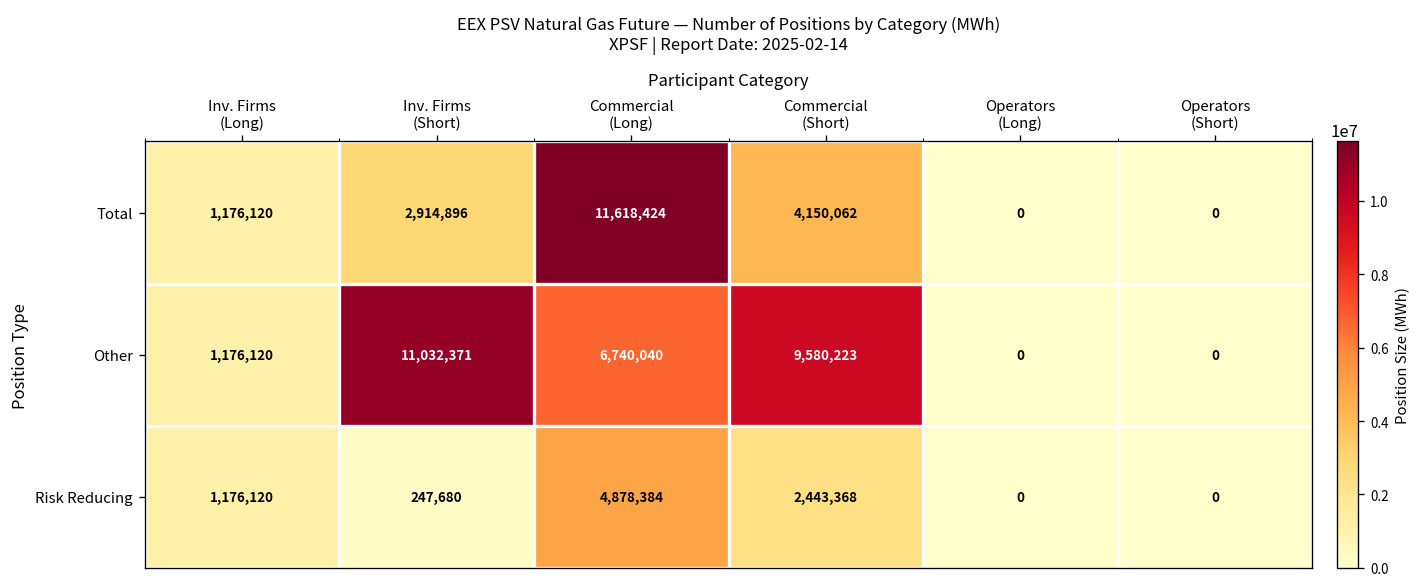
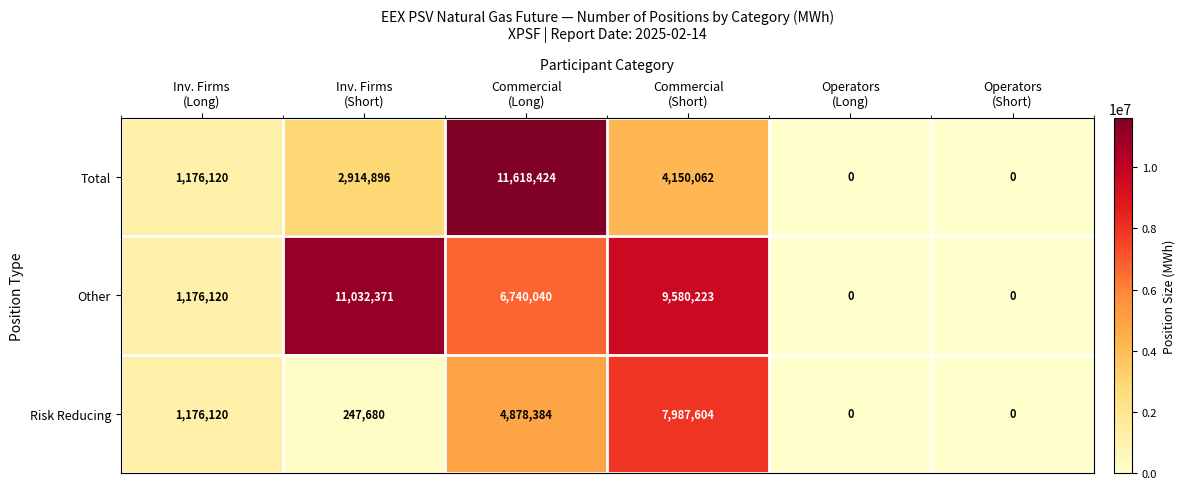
  {
    "Total": {
      "Inv. Firms (Long)": "1,176,120",
      "Inv. Firms (Short)": "2,914,896",
      "Commercial (Long)": "11,618,424",
      "Commercial (Short)": "4,150,062",
      "Operators (Long)": "0",
      "Operators (Short)": "0"
    },
    "Other": {
      "Inv. Firms (Long)": "1,176,120",
      "Inv. Firms (Short)": "11,032,371",
      "Commercial (Long)": "6,740,040",
      "Commercial (Short)": "9,580,223",
      "Operators (Long)": "0",
      "Operators (Short)": "0"
    },
    "Risk Reducing": {
      "Inv. Firms (Long)": "1,176,120",
      "Inv. Firms (Short)": "247,680",
      "Commercial (Long)": "4,878,384",
-     "Commercial (Short)": "2,443,368",
+     "Commercial (Short)": "7,987,604",
      "Operators (Long)": "0",
      "Operators (Short)": "0"
    }
  }
